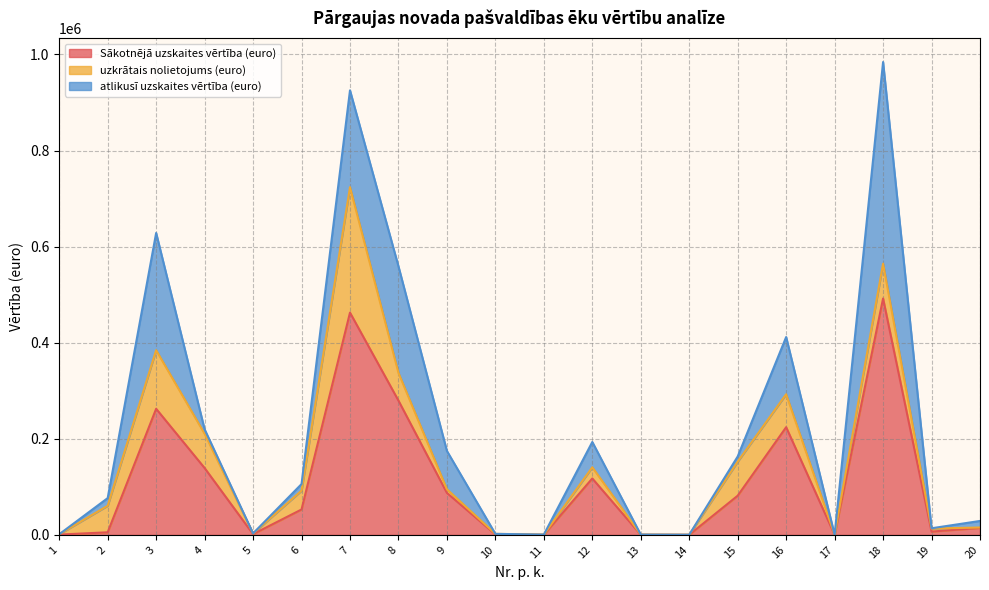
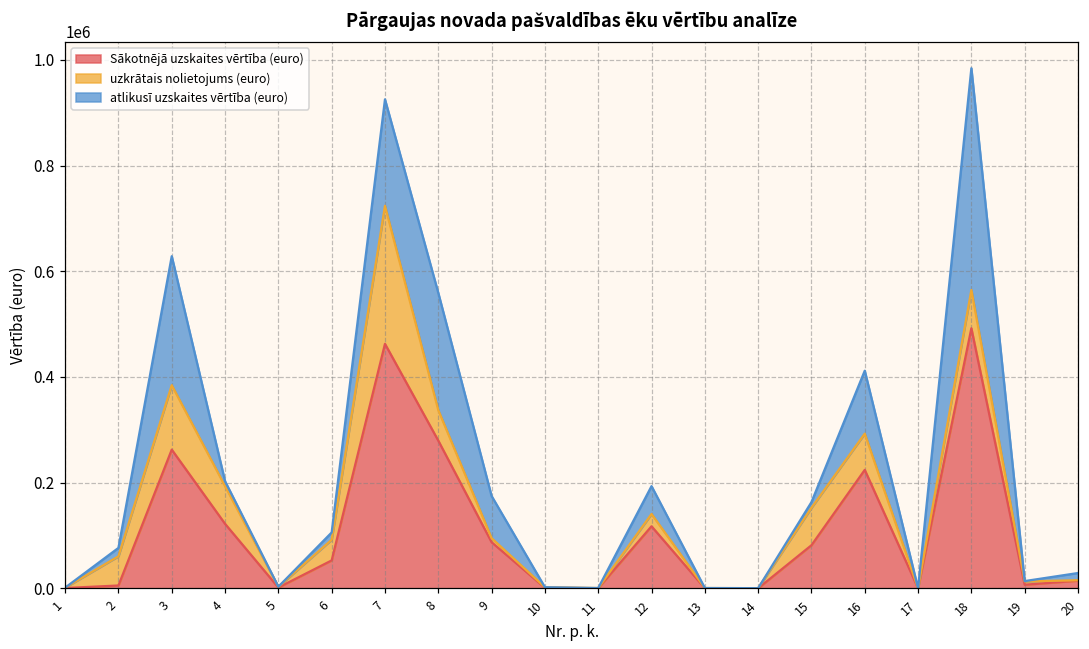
  {
    "Sākotnējā uzskaites vērtība (euro)": {
      "2": 10000,
      "3": 260000,
-     "4": 140000,
+     "4": 120000,
      "6": 50000,
      "7": 460000,
      "8": 280000,
      "9": 90000,
      "12": 120000,
      "15": 80000,
      "16": 220000,
      "18": 490000,
      "19": 10000
    },
    "uzkrātais nolietojums (euro)": {
      "2": 60000,
      "3": 120000,
      "4": 70000,
      "6": 40000,
      "7": 260000,
      "8": 60000,
      "9": 10000,
      "12": 20000,
      "15": 70000,
      "16": 70000,
      "18": 70000
    },
    "atlikusī uzskaites vērtība (euro)": {
      "2": 20000,
      "3": 240000,
      "4": 10000,
      "6": 10000,
      "7": 200000,
      "8": 220000,
      "9": 80000,
      "12": 50000,
      "15": 10000,
      "16": 120000,
      "18": 420000,
      "20": 10000
    }
  }
